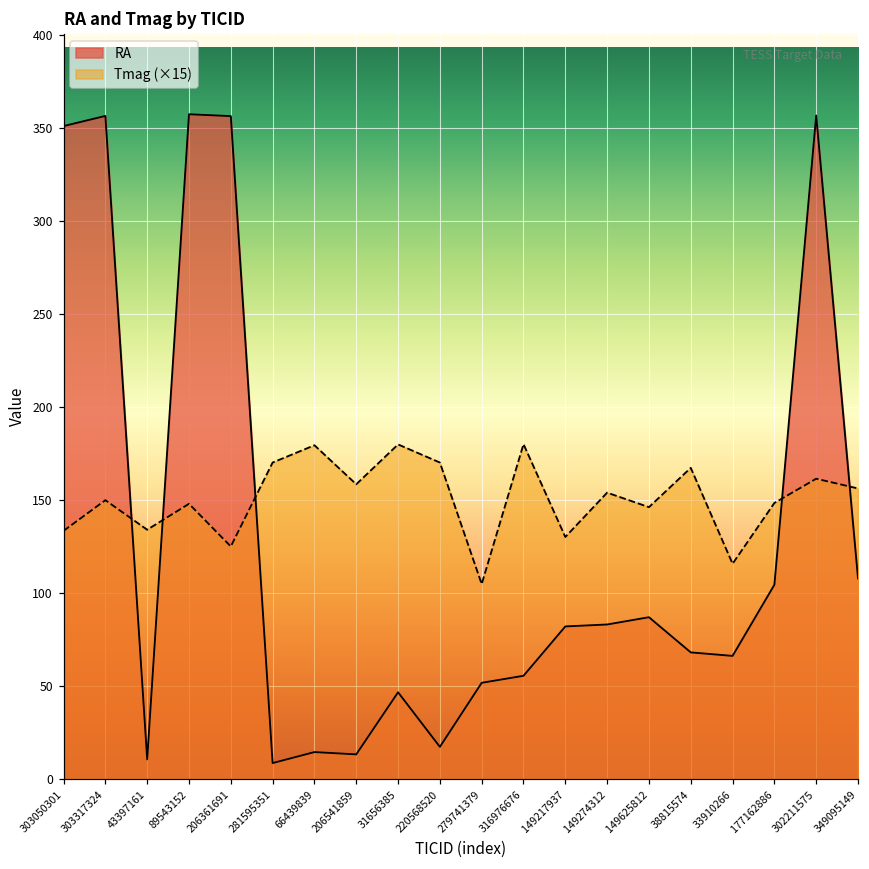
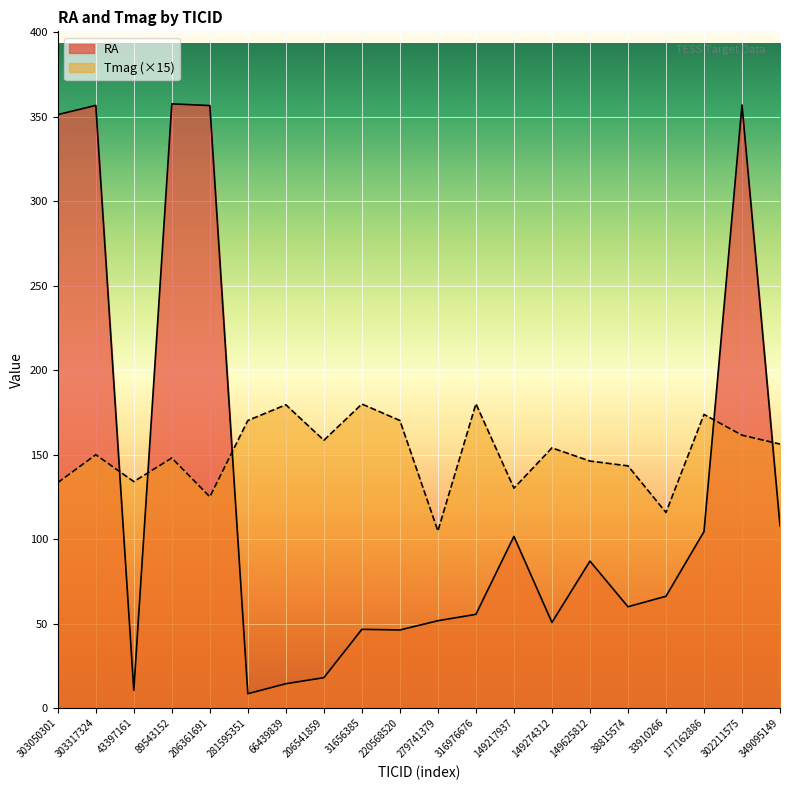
  {
    "RA": {
      "303050301": 351,
      "303317324": 357,
      "43397161": 11,
      "89543152": 358,
      "206361691": 357,
      "281595351": 9,
      "66439839": 14,
-     "206541859": 13,
+     "206541859": 18,
      "31656385": 47,
-     "220568520": 17,
+     "220568520": 46,
      "279741379": 52,
      "316976676": 56,
-     "149217937": 82,
-     "149274312": 83,
+     "149217937": 102,
+     "149274312": 51,
      "149625812": 87,
-     "38815574": 68,
+     "38815574": 60,
      "33910266": 66,
      "177162886": 104,
      "302211575": 357,
      "349095149": 108
    },
    "Tmag (×15)": {
      "303050301": 134,
      "303317324": 150,
      "43397161": 134,
      "89543152": 148,
      "206361691": 125,
      "281595351": 170,
      "66439839": 180,
      "206541859": 159,
      "31656385": 180,
      "220568520": 170,
      "279741379": 105,
      "316976676": 180,
      "149217937": 130,
      "149274312": 154,
      "149625812": 146,
-     "38815574": 167,
+     "38815574": 143,
      "33910266": 116,
-     "177162886": 149,
+     "177162886": 174,
      "302211575": 162,
      "349095149": 156
    }
  }
